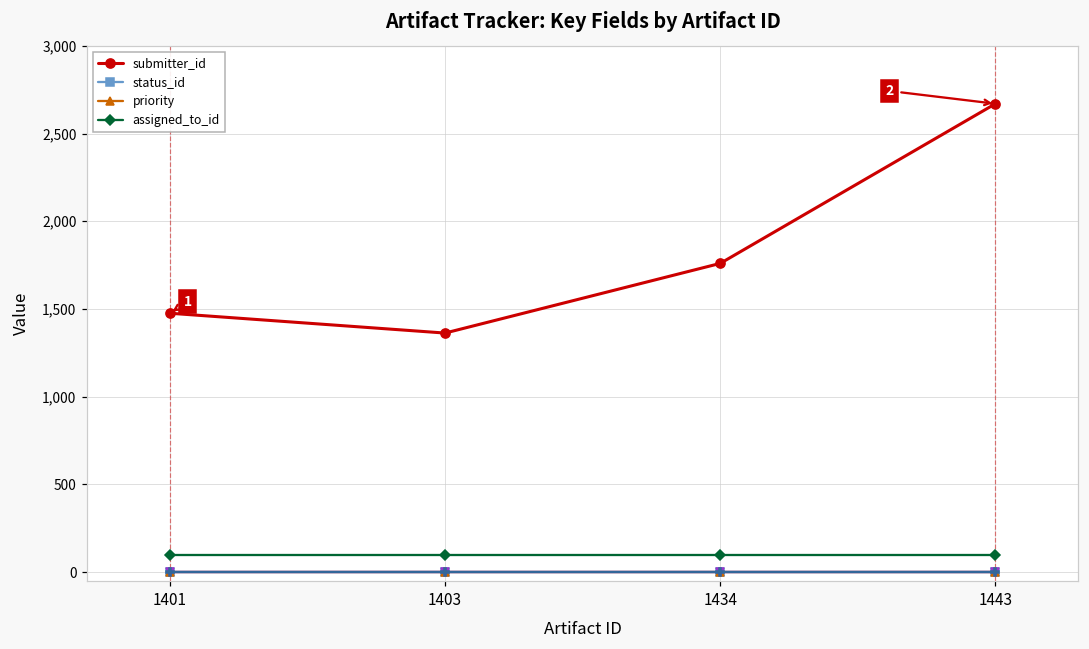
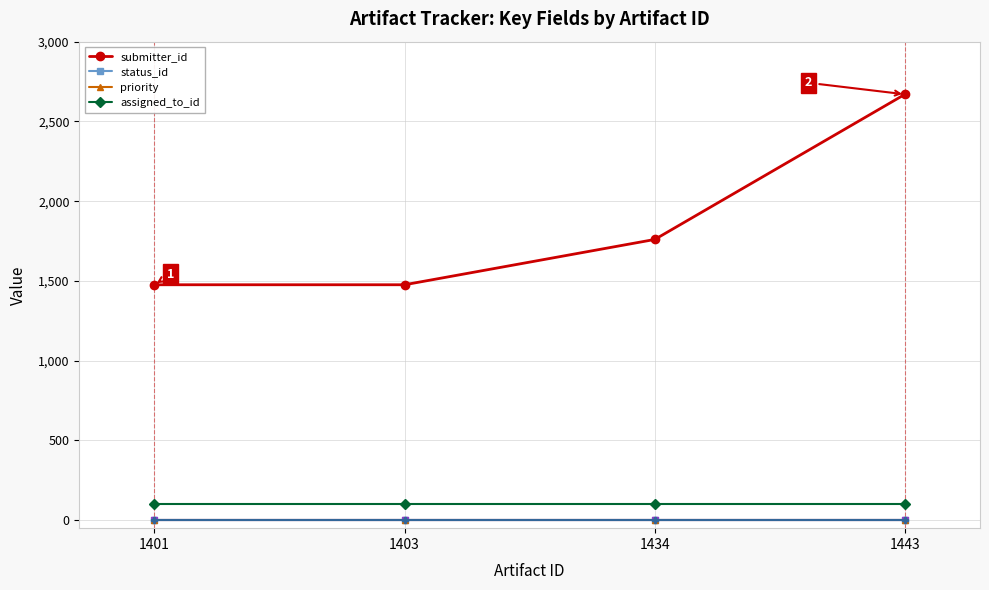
  {
    "submitter_id": {
-     "1403": "1,360",
+     "1403": "1,480",
      "1434": "1,760",
      "1443": "2,670"
    },
    "priority": {
      "1401": "0",
      "1403": "0",
      "1434": "0",
      "1443": "0"
    },
    "assigned_to_id": {
      "1401": "100",
      "1403": "100",
      "1434": "100",
      "1443": "100"
    }
  }
